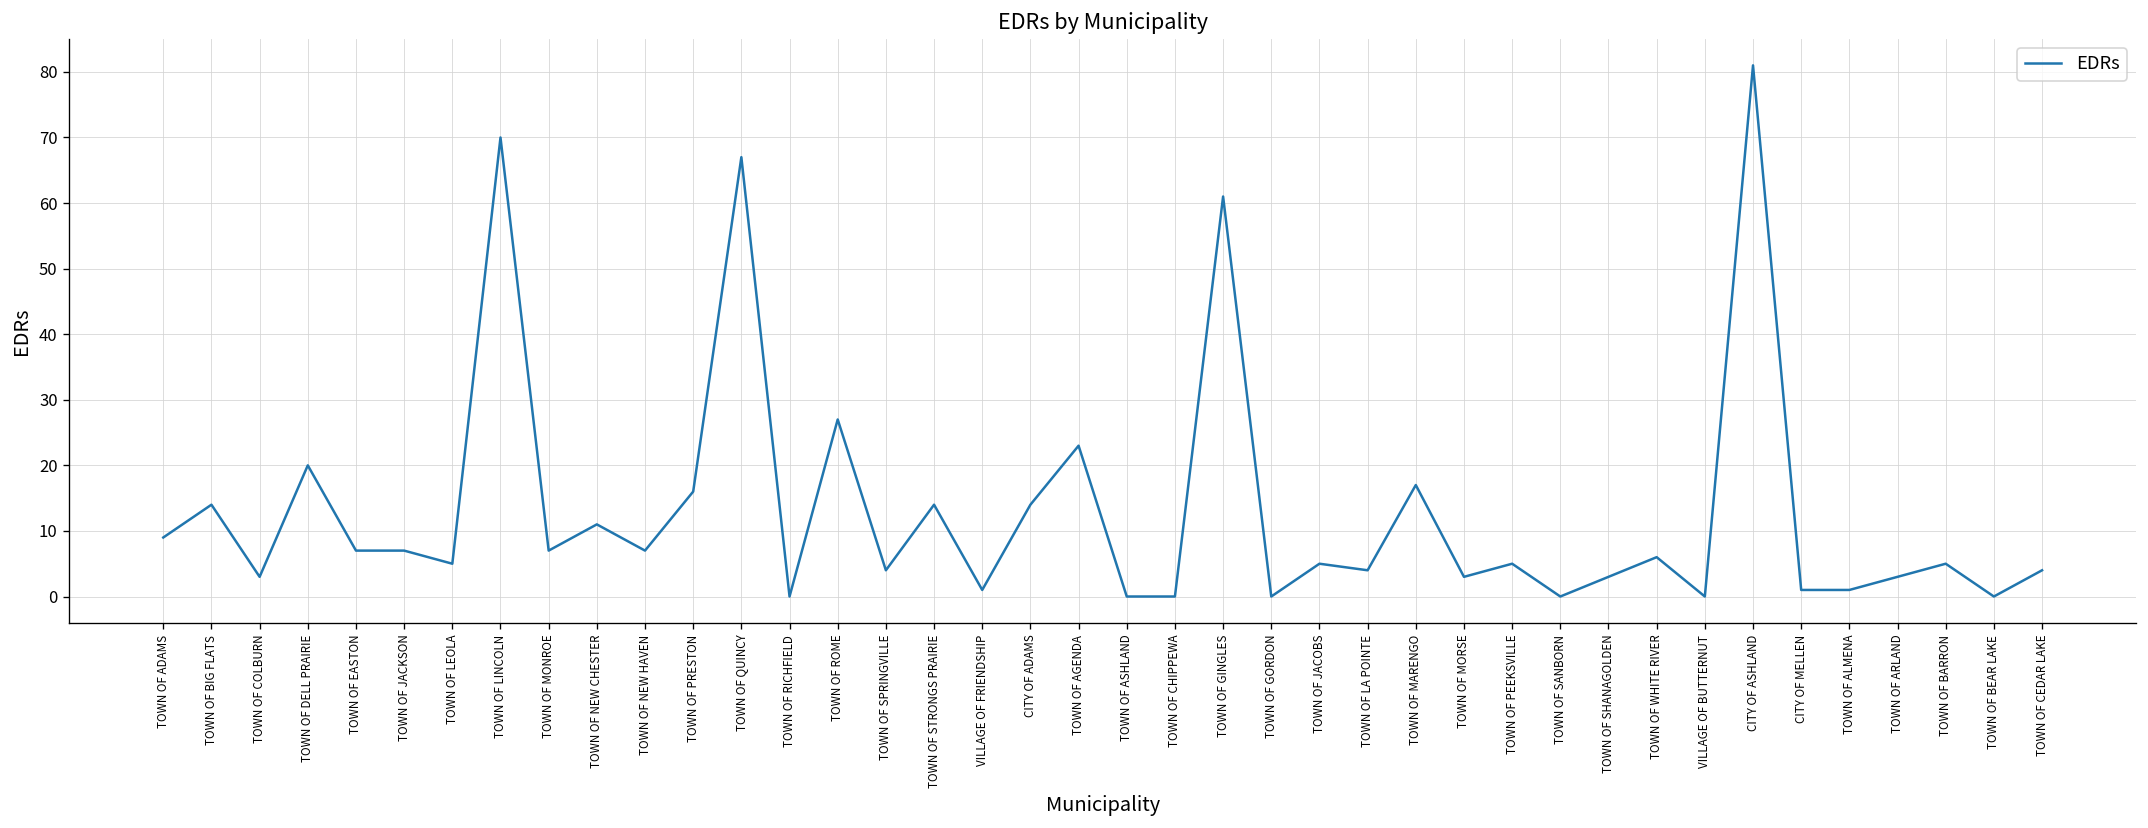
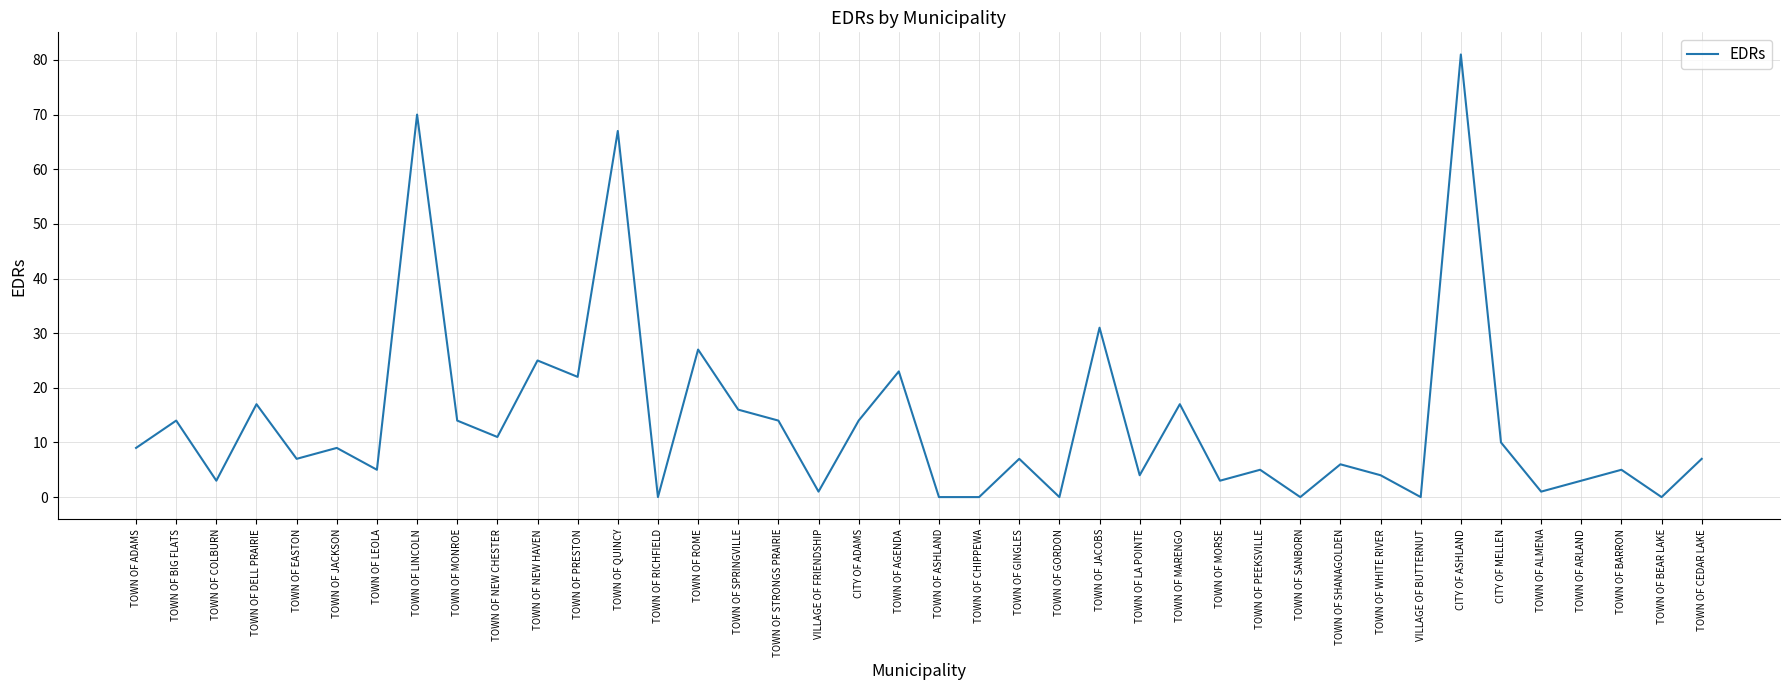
  {
    "TOWN OF ADAMS": 9,
    "TOWN OF BIG FLATS": 14,
    "TOWN OF COLBURN": 3,
-   "TOWN OF DELL PRAIRIE": 20,
+   "TOWN OF DELL PRAIRIE": 17,
    "TOWN OF EASTON": 7,
-   "TOWN OF JACKSON": 7,
+   "TOWN OF JACKSON": 9,
    "TOWN OF LEOLA": 5,
    "TOWN OF LINCOLN": 70,
-   "TOWN OF MONROE": 7,
+   "TOWN OF MONROE": 14,
    "TOWN OF NEW CHESTER": 11,
-   "TOWN OF NEW HAVEN": 7,
-   "TOWN OF PRESTON": 16,
+   "TOWN OF NEW HAVEN": 25,
+   "TOWN OF PRESTON": 22,
    "TOWN OF QUINCY": 67,
    "TOWN OF RICHFIELD": 0,
    "TOWN OF ROME": 27,
-   "TOWN OF SPRINGVILLE": 4,
+   "TOWN OF SPRINGVILLE": 16,
    "TOWN OF STRONGS PRAIRIE": 14,
    "VILLAGE OF FRIENDSHIP": 1,
    "CITY OF ADAMS": 14,
    "TOWN OF AGENDA": 23,
    "TOWN OF ASHLAND": 0,
    "TOWN OF CHIPPEWA": 0,
-   "TOWN OF GINGLES": 61,
+   "TOWN OF GINGLES": 7,
    "TOWN OF GORDON": 0,
-   "TOWN OF JACOBS": 5,
+   "TOWN OF JACOBS": 31,
    "TOWN OF LA POINTE": 4,
    "TOWN OF MARENGO": 17,
    "TOWN OF MORSE": 3,
    "TOWN OF PEEKSVILLE": 5,
    "TOWN OF SANBORN": 0,
-   "TOWN OF SHANAGOLDEN": 3,
-   "TOWN OF WHITE RIVER": 6,
+   "TOWN OF SHANAGOLDEN": 6,
+   "TOWN OF WHITE RIVER": 4,
    "VILLAGE OF BUTTERNUT": 0,
    "CITY OF ASHLAND": 81,
-   "CITY OF MELLEN": 1,
+   "CITY OF MELLEN": 10,
    "TOWN OF ALMENA": 1,
    "TOWN OF ARLAND": 3,
    "TOWN OF BARRON": 5,
    "TOWN OF BEAR LAKE": 0,
-   "TOWN OF CEDAR LAKE": 4
+   "TOWN OF CEDAR LAKE": 7
  }
